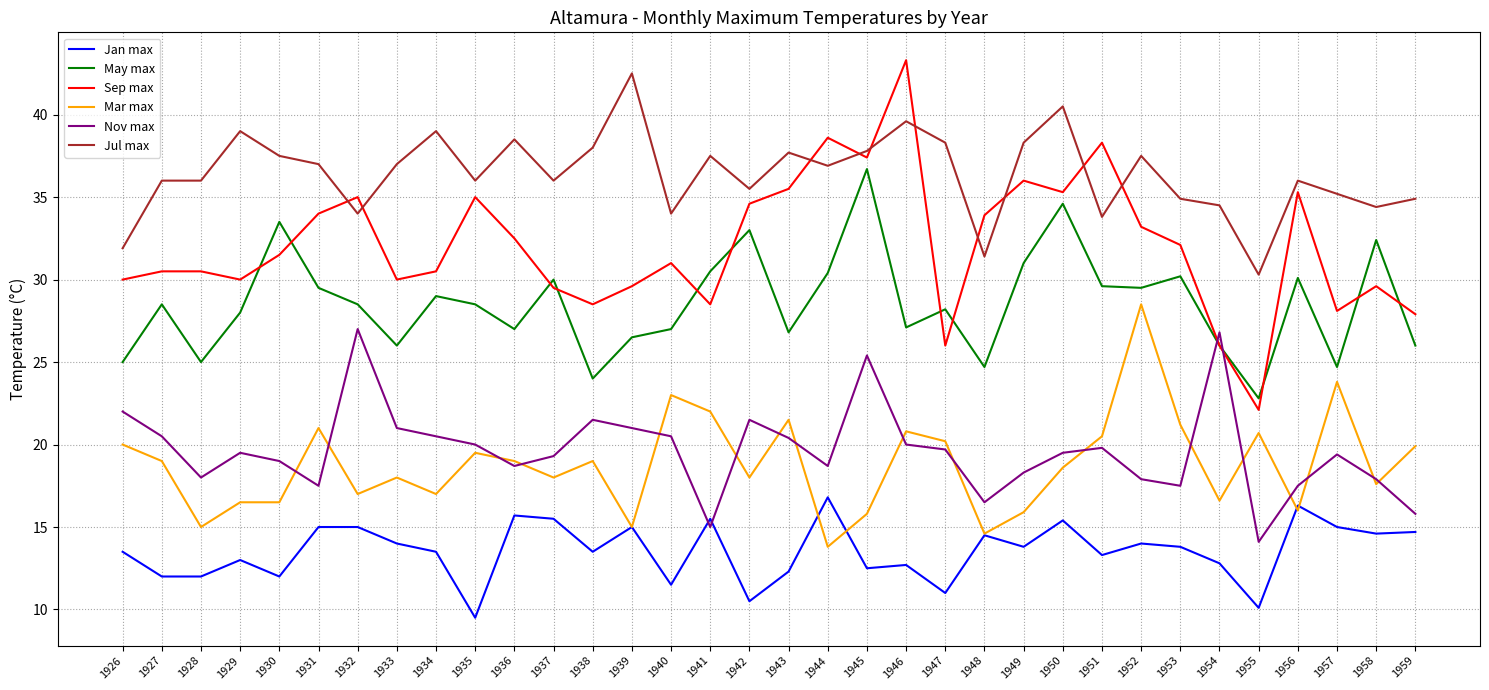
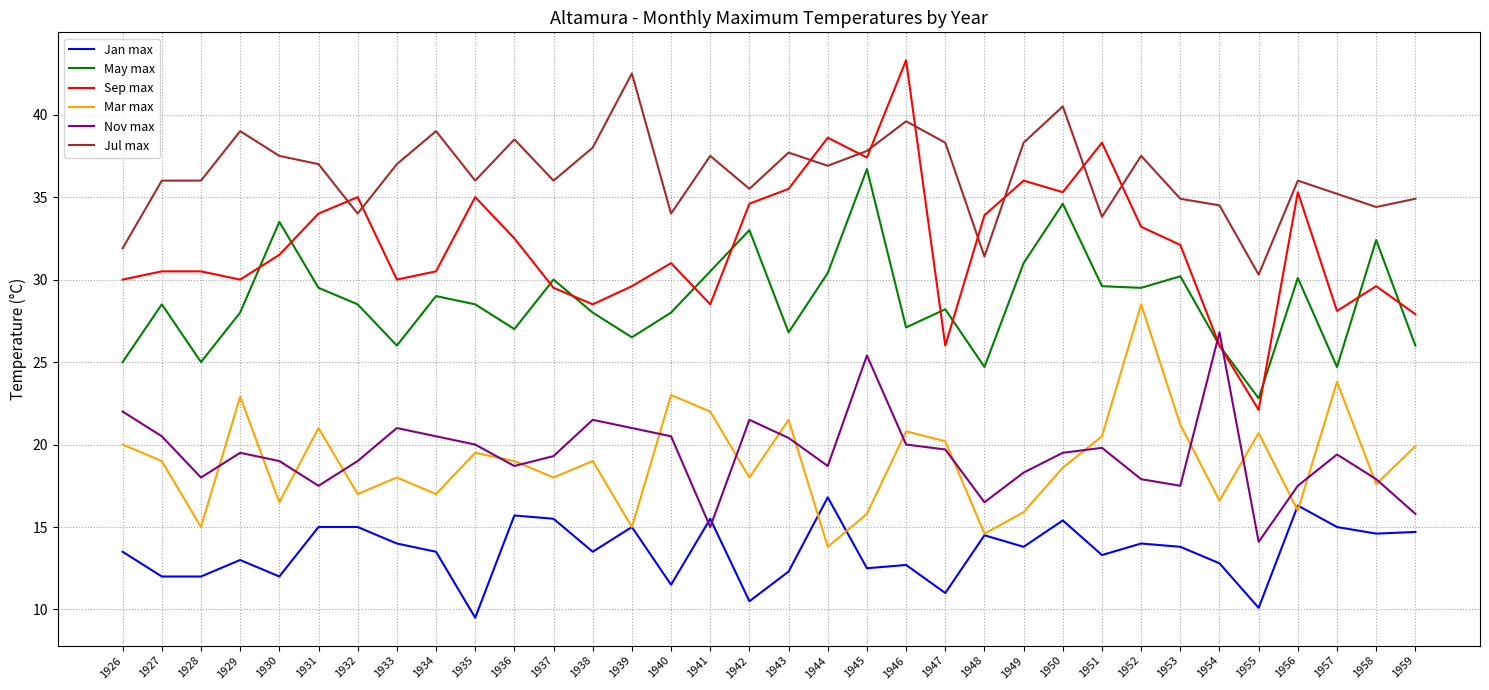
  {
    "Jan max": {
      "1926": 13.5,
      "1927": 12.0,
      "1928": 12.0,
      "1929": 13.0,
      "1930": 12.0,
      "1931": 15.0,
      "1932": 15.0,
      "1933": 14.0,
      "1934": 13.5,
      "1935": 9.5,
      "1936": 15.7,
      "1937": 15.5,
      "1938": 13.5,
      "1940": 11.5,
      "1941": 15.5,
      "1942": 10.5,
      "1943": 12.3,
      "1944": 16.8,
      "1945": 12.5,
      "1946": 12.7,
      "1947": 11.0,
      "1949": 13.8,
      "1950": 15.4,
      "1951": 13.3,
      "1952": 14.0,
      "1953": 13.8,
      "1954": 12.8,
      "1955": 10.1,
      "1956": 16.3,
      "1957": 15.0,
      "1958": 14.6,
      "1959": 14.7
    },
    "May max": {
      "1926": 25,
      "1927": 28.5,
      "1928": 25,
      "1929": 28,
      "1930": 33.5,
      "1931": 29.5,
      "1932": 28.5,
      "1933": 26,
      "1934": 29,
      "1935": 28.5,
      "1936": 27,
      "1937": 30,
-     "1938": 24,
+     "1938": 28,
      "1939": 26.5,
-     "1940": 27,
+     "1940": 28,
      "1941": 30.5,
      "1942": 33,
      "1943": 26.8,
      "1944": 30.4,
      "1945": 36.7,
      "1946": 27,
      "1947": 28.2,
      "1948": 24.7,
      "1949": 31,
      "1950": 34.6,
      "1951": 29.6,
      "1952": 29.5,
      "1953": 30.2,
      "1955": 22.8,
      "1956": 30,
      "1957": 24.7,
      "1958": 32.4,
      "1959": 26
    },
    "Sep max": {
      "1926": 30.0,
      "1927": 30.5,
      "1928": 30.5,
      "1929": 30.0,
      "1930": 31.5,
      "1931": 34.0,
      "1932": 35.0,
      "1933": 30.0,
      "1934": 30.5,
      "1935": 35.0,
      "1936": 32.5,
      "1937": 29.5,
      "1938": 28.5,
      "1939": 29.6,
      "1940": 31.0,
      "1941": 28.5,
      "1942": 34.6,
      "1943": 35.5,
      "1944": 38.6,
      "1945": 37.4,
      "1946": 43.3,
      "1947": 26.0,
      "1948": 33.9,
      "1949": 36.0,
      "1950": 35.3,
      "1951": 38.3,
      "1952": 33.2,
      "1953": 32.1,
      "1955": 22.1,
      "1956": 35.3,
      "1957": 28.1,
      "1958": 29.6,
      "1959": 27.9
    },
    "Mar max": {
      "1926": 20.0,
      "1927": 19.0,
      "1928": 15.0,
-     "1929": 16.5,
+     "1929": 22.9,
      "1930": 16.5,
      "1931": 21.0,
      "1932": 17.0,
      "1933": 18.0,
      "1934": 17.0,
      "1935": 19.5,
      "1936": 19.0,
      "1937": 18.0,
      "1938": 19.0,
      "1940": 23.0,
      "1941": 22.0,
      "1942": 18.0,
      "1943": 21.5,
      "1944": 13.8,
      "1945": 15.8,
      "1946": 20.8,
      "1947": 20.2,
      "1949": 15.9,
      "1950": 18.6,
      "1951": 20.5,
      "1952": 28.5,
      "1953": 21.2,
      "1954": 16.6,
      "1955": 20.7,
      "1956": 16.0,
      "1957": 23.8,
      "1958": 17.6,
      "1959": 19.9
    },
    "Nov max": {
      "1926": 22,
      "1927": 20.5,
      "1928": 18,
      "1929": 19.5,
      "1930": 19,
      "1931": 17.5,
-     "1932": 27,
+     "1932": 19,
      "1933": 21,
      "1934": 20.5,
      "1935": 20,
      "1936": 18.7,
      "1937": 19.3,
      "1938": 21.5,
      "1939": 21,
      "1940": 20.5,
      "1941": 15,
      "1942": 21.5,
      "1943": 20.4,
      "1944": 18.7,
      "1945": 25.4,
      "1946": 20,
      "1947": 19.7,
      "1948": 16.5,
      "1949": 18.3,
      "1950": 19.5,
      "1951": 19.8,
      "1952": 18,
      "1953": 17.5,
      "1954": 26.8,
      "1955": 14,
      "1956": 17.5,
      "1957": 19.4,
      "1958": 18,
      "1959": 15.8
    },
    "Jul max": {
      "1926": 31.9,
      "1927": 36.0,
      "1928": 36.0,
      "1929": 39.0,
      "1930": 37.5,
      "1931": 37.0,
      "1932": 34.0,
      "1933": 37.0,
      "1934": 39.0,
      "1935": 36.0,
      "1936": 38.5,
      "1937": 36.0,
      "1938": 38.0,
      "1939": 42.5,
      "1940": 34.0,
      "1941": 37.5,
      "1942": 35.5,
      "1943": 37.7,
      "1944": 36.9,
      "1945": 37.8,
      "1946": 39.6,
      "1947": 38.3,
      "1948": 31.4,
      "1949": 38.3,
      "1950": 40.5,
      "1951": 33.8,
      "1952": 37.5,
      "1953": 34.9,
      "1954": 34.5,
      "1955": 30.3,
      "1956": 36.0,
      "1957": 35.2,
      "1958": 34.4,
      "1959": 34.9
    }
  }
